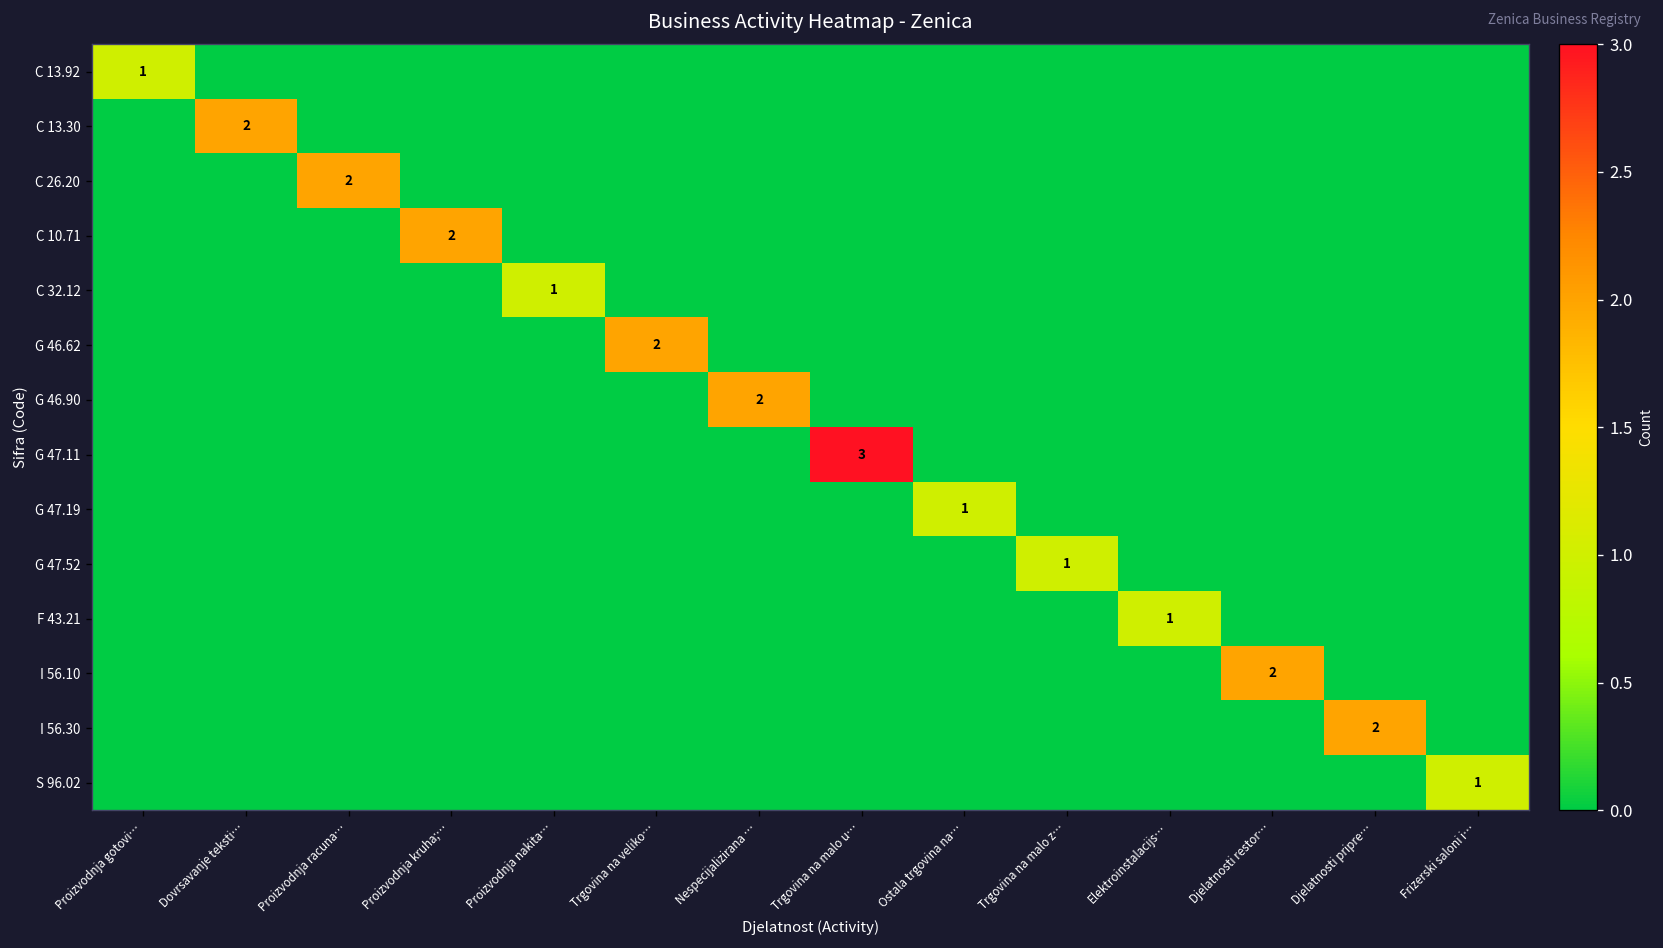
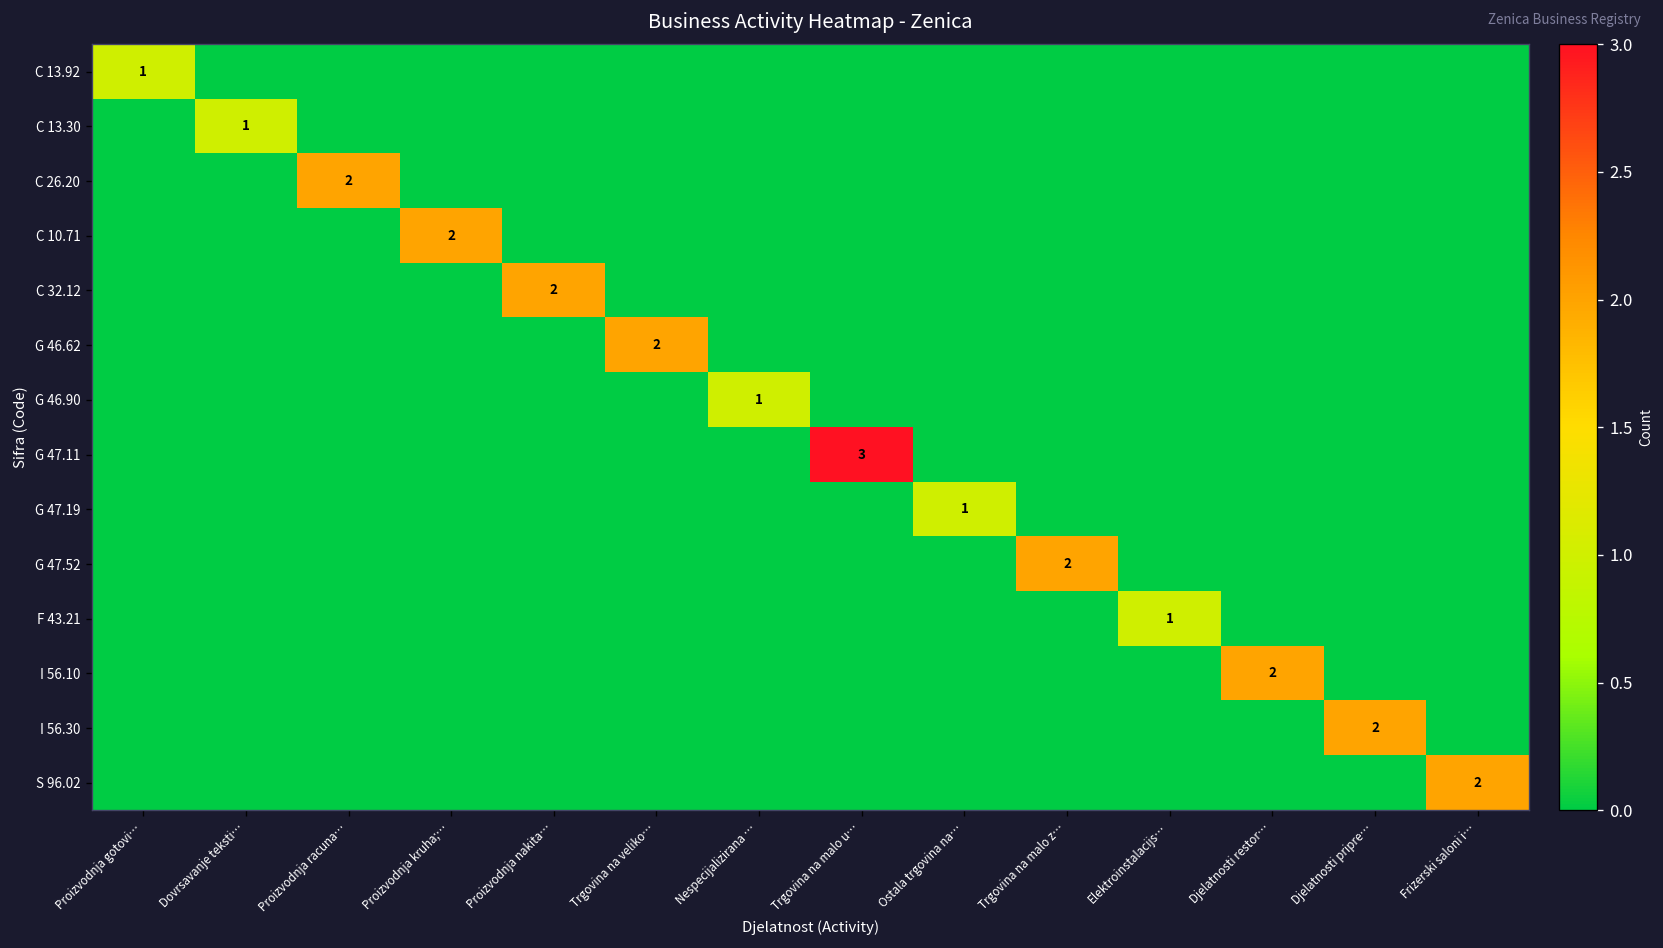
  {
    "C 13.92": {
      "Proizvodnja gotovi…": 1
    },
    "C 13.30": {
-     "Dovrsavanje teksti…": 2
+     "Dovrsavanje teksti…": 1
    },
    "C 26.20": {
      "Proizvodnja racuna…": 2
    },
    "C 10.71": {
      "Proizvodnja kruha;…": 2
    },
    "C 32.12": {
-     "Proizvodnja nakita…": 1
+     "Proizvodnja nakita…": 2
    },
    "G 46.62": {
      "Trgovina na veliko…": 2
    },
    "G 46.90": {
-     "Nespecijalizirana …": 2
+     "Nespecijalizirana …": 1
    },
    "G 47.11": {
      "Trgovina na malo u…": 3
    },
    "G 47.19": {
      "Ostala trgovina na…": 1
    },
    "G 47.52": {
-     "Trgovina na malo z…": 1
+     "Trgovina na malo z…": 2
    },
    "F 43.21": {
      "Elektroinstalacijs…": 1
    },
    "I 56.10": {
      "Djelatnosti restor…": 2
    },
    "I 56.30": {
      "Djelatnosti pripre…": 2
    },
    "S 96.02": {
-     "Frizerski saloni i…": 1
+     "Frizerski saloni i…": 2
    }
  }
